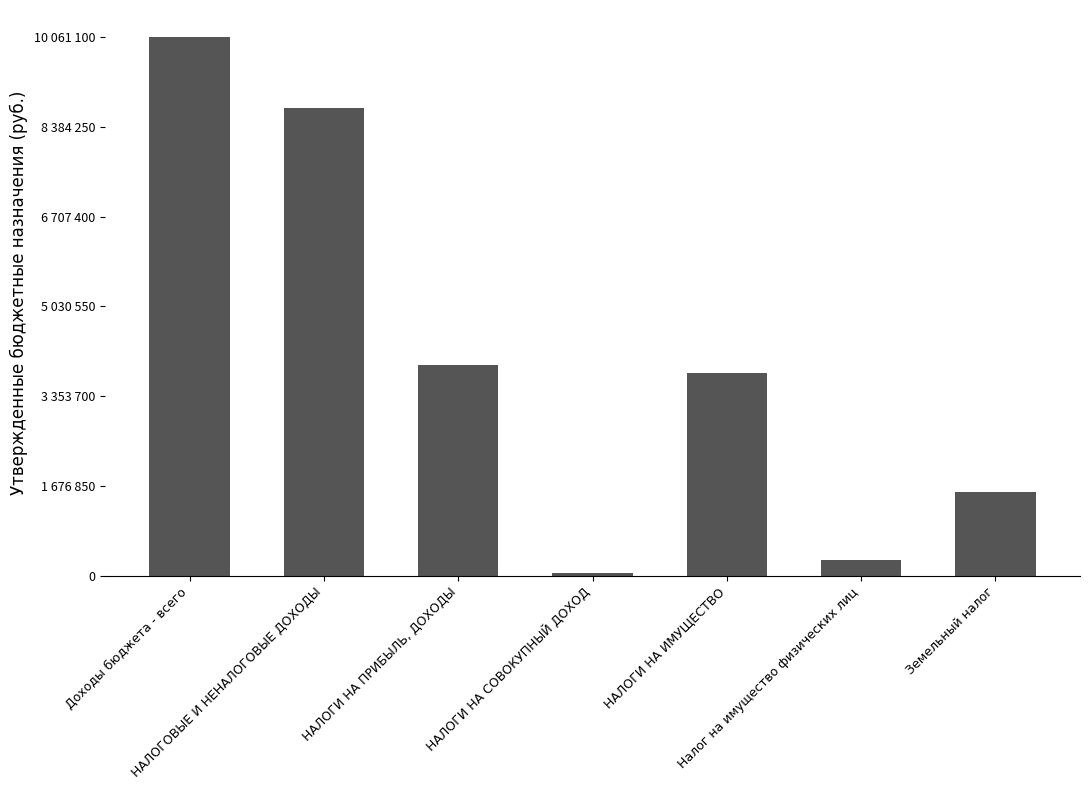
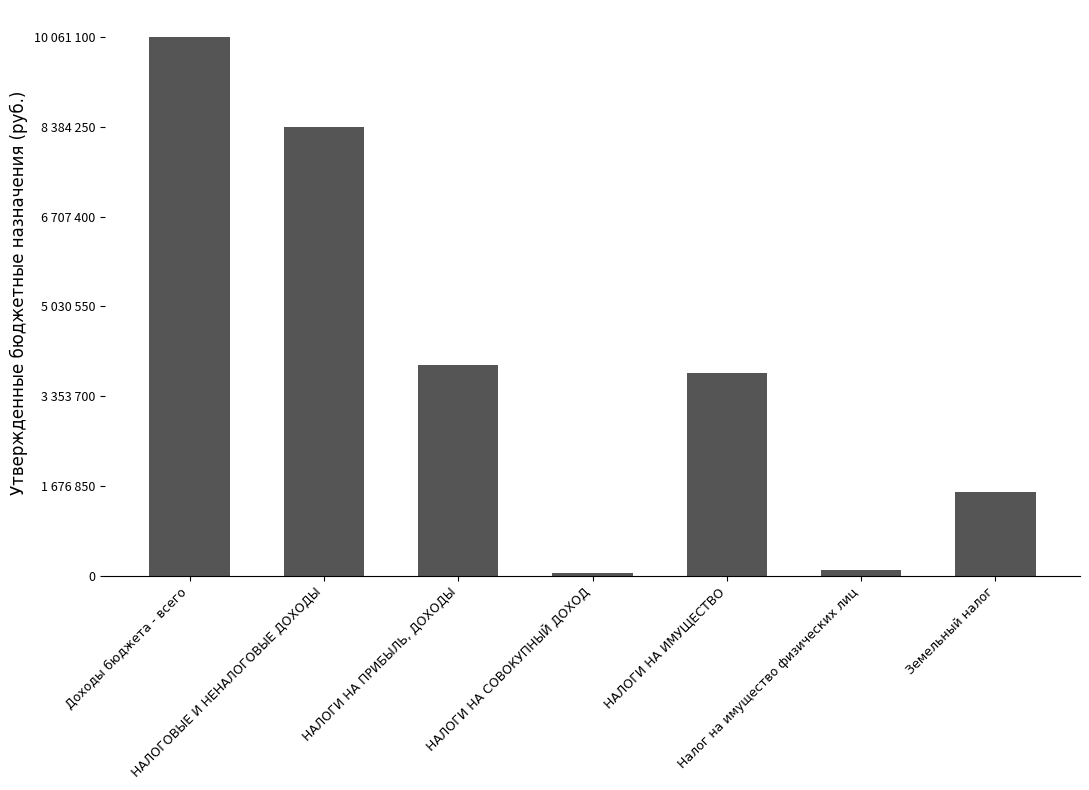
  {
    "Доходы бюджета - всего": 10100000,
-   "НАЛОГОВЫЕ И НЕНАЛОГОВЫЕ ДОХОДЫ": 8700000,
+   "НАЛОГОВЫЕ И НЕНАЛОГОВЫЕ ДОХОДЫ": 8400000,
    "НАЛОГИ НА ПРИБЫЛЬ, ДОХОДЫ": 3900000,
    "НАЛОГИ НА СОВОКУПНЫЙ ДОХОД": 100000,
    "НАЛОГИ НА ИМУЩЕСТВО": 3800000,
-   "Налог на имущество физических лиц": 300000,
+   "Налог на имущество физических лиц": 100000,
    "Земельный налог": 1600000
  }
